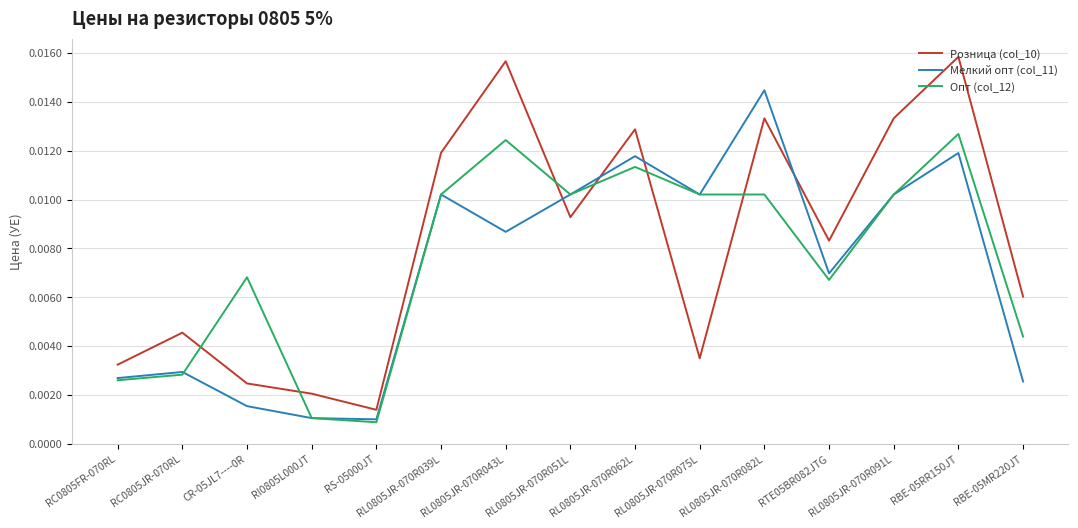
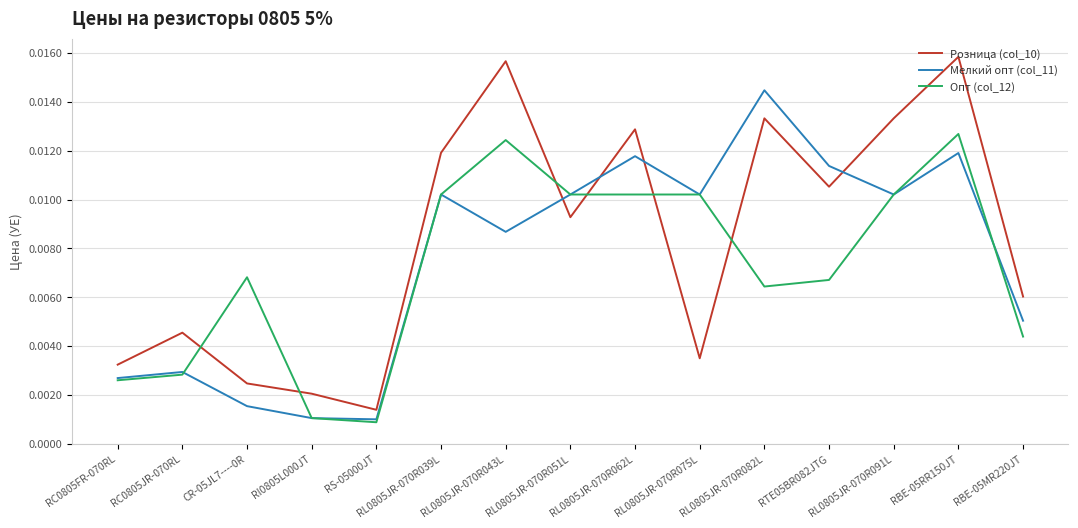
  {
    "Розница (col_10)": {
      "RC0805FR-070RL": 0.0032,
      "RC0805JR-070RL": 0.0046,
      "CR-05JL7----0R": 0.0025,
      "RI0805L000JT": 0.0021,
      "RS-05000JT": 0.0014,
      "RL0805JR-070R039L": 0.0119,
      "RL0805JR-070R043L": 0.0157,
      "RL0805JR-070R051L": 0.0093,
      "RL0805JR-070R062L": 0.0129,
      "RL0805JR-070R075L": 0.0035,
      "RL0805JR-070R082L": 0.0133,
-     "RTE05BR082JTG": 0.0083,
+     "RTE05BR082JTG": 0.0105,
      "RL0805JR-070R091L": 0.0133,
      "RBE-05RR150JT": 0.0159,
      "RBE-05MR220JT": 0.0060
    },
    "Мелкий опт (col_11)": {
      "RC0805JR-070RL": 0.0029,
      "CR-05JL7----0R": 0.0015,
      "RS-05000JT": 0.0010,
      "RL0805JR-070R043L": 0.0087,
      "RL0805JR-070R062L": 0.0118,
      "RL0805JR-070R082L": 0.0145,
-     "RTE05BR082JTG": 0.0070,
+     "RTE05BR082JTG": 0.0114,
      "RBE-05RR150JT": 0.0119,
-     "RBE-05MR220JT": 0.0026
+     "RBE-05MR220JT": 0.0050
    },
    "Опт (col_12)": {
      "RC0805JR-070RL": 0.0028,
      "CR-05JL7----0R": 0.0068,
      "RS-05000JT": 0.0009,
      "RL0805JR-070R043L": 0.0124,
-     "RL0805JR-070R062L": 0.0113,
-     "RL0805JR-070R082L": 0.0102,
+     "RL0805JR-070R062L": 0.0102,
+     "RL0805JR-070R082L": 0.0064,
      "RTE05BR082JTG": 0.0067,
      "RBE-05RR150JT": 0.0127,
      "RBE-05MR220JT": 0.0044
    }
  }
